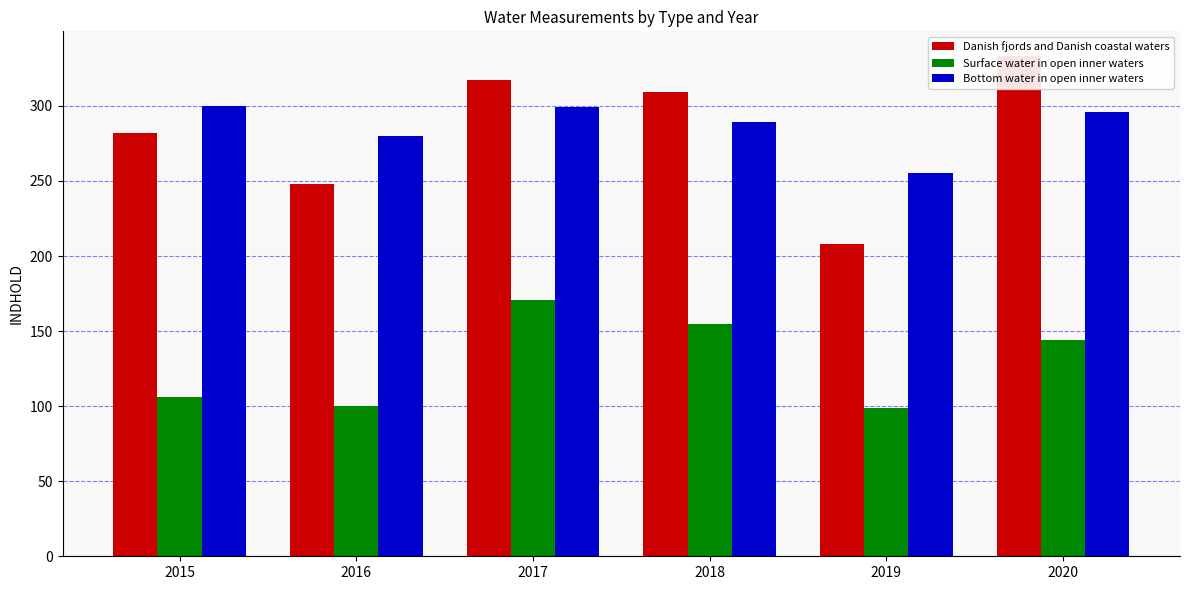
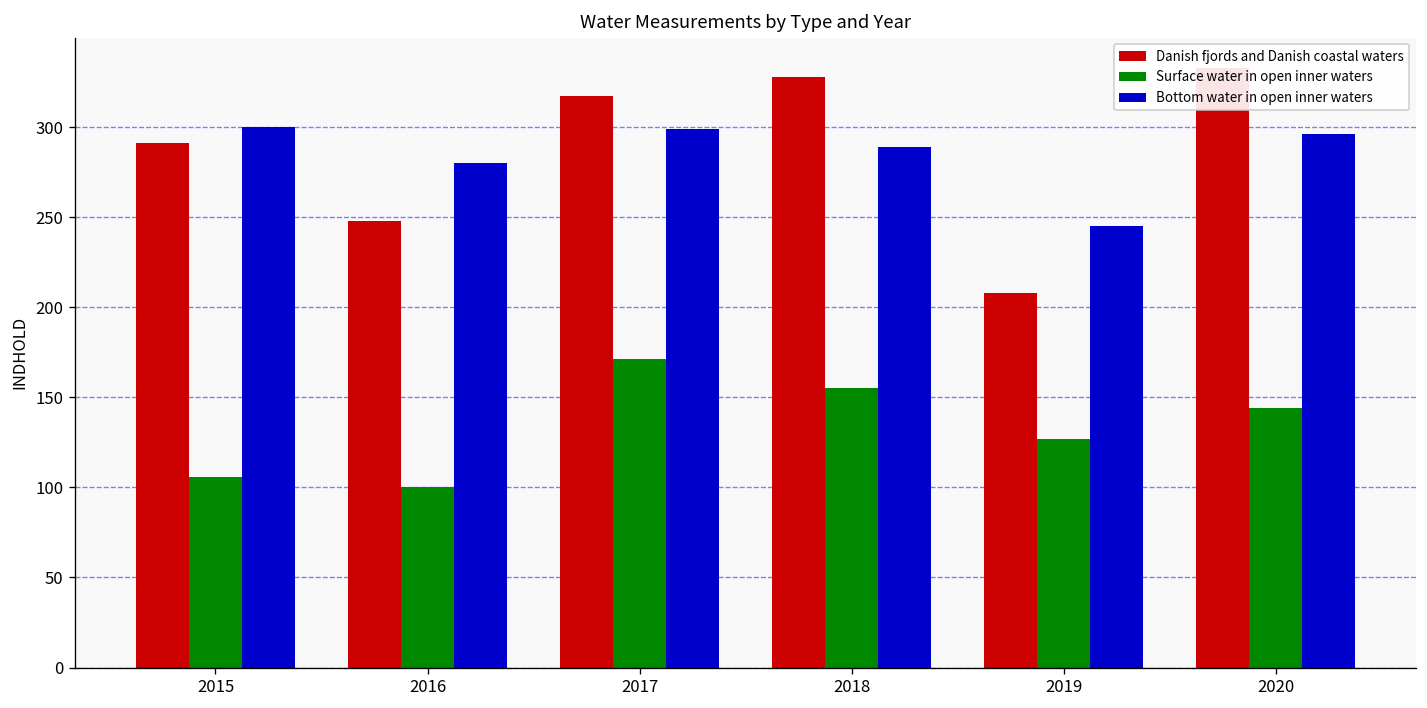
  {
    "Danish fjords and Danish coastal waters": {
-     "2015": 282,
+     "2015": 291,
      "2016": 248,
      "2017": 317,
-     "2018": 309,
+     "2018": 328,
      "2019": 208
    },
    "Surface water in open inner waters": {
      "2015": 106,
      "2016": 100,
      "2017": 171,
      "2018": 155,
-     "2019": 99,
+     "2019": 127,
      "2020": 144
    },
    "Bottom water in open inner waters": {
      "2015": 300,
      "2016": 280,
      "2017": 299,
      "2018": 289,
-     "2019": 255,
+     "2019": 245,
      "2020": 296
    }
  }
